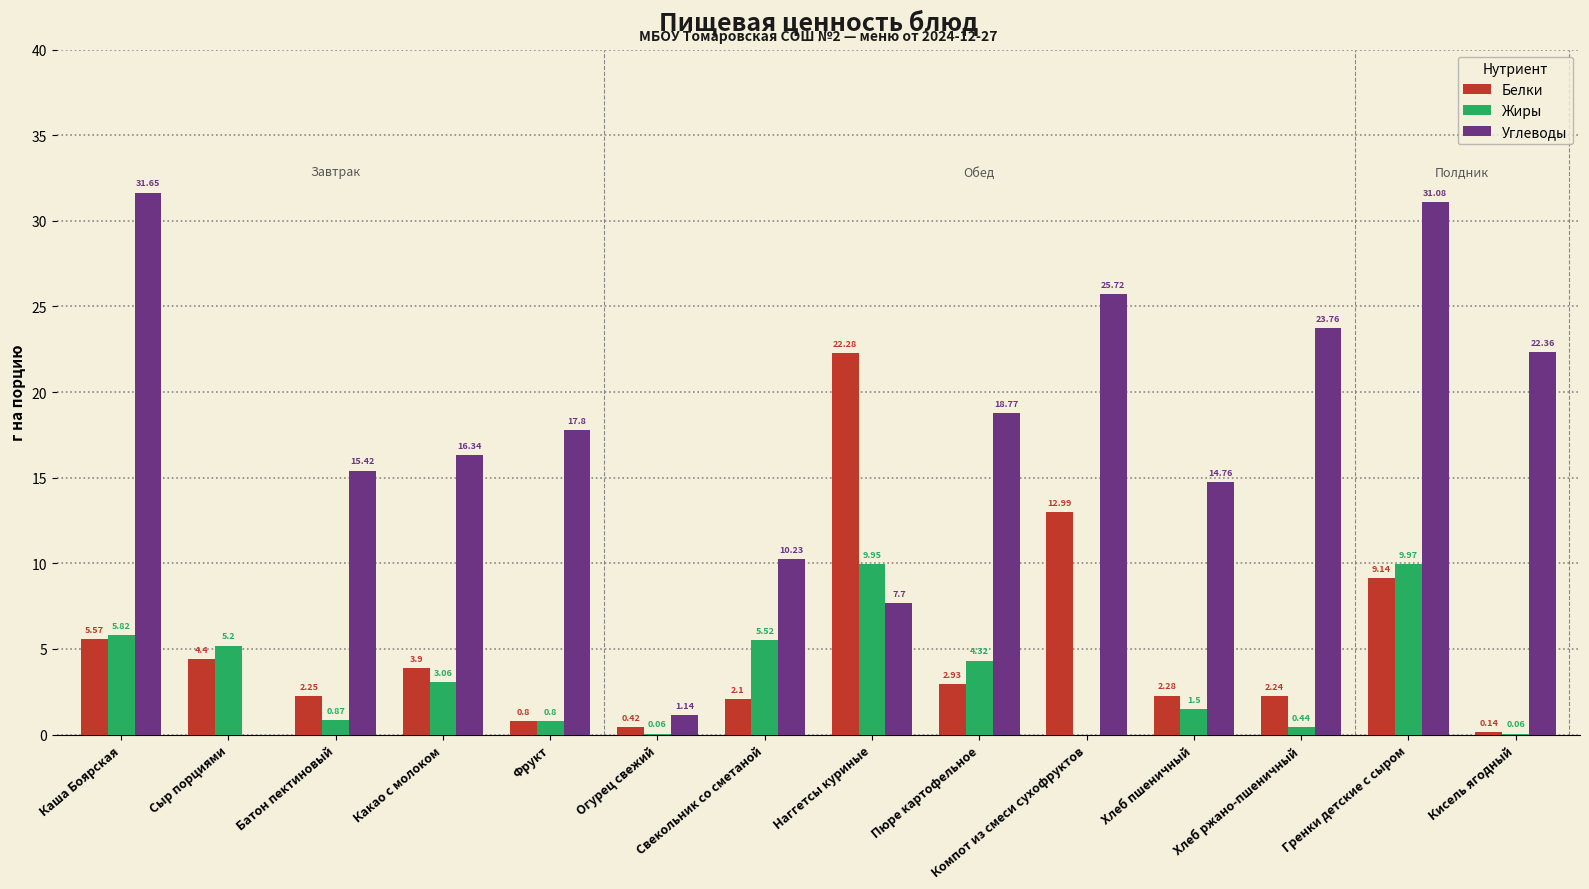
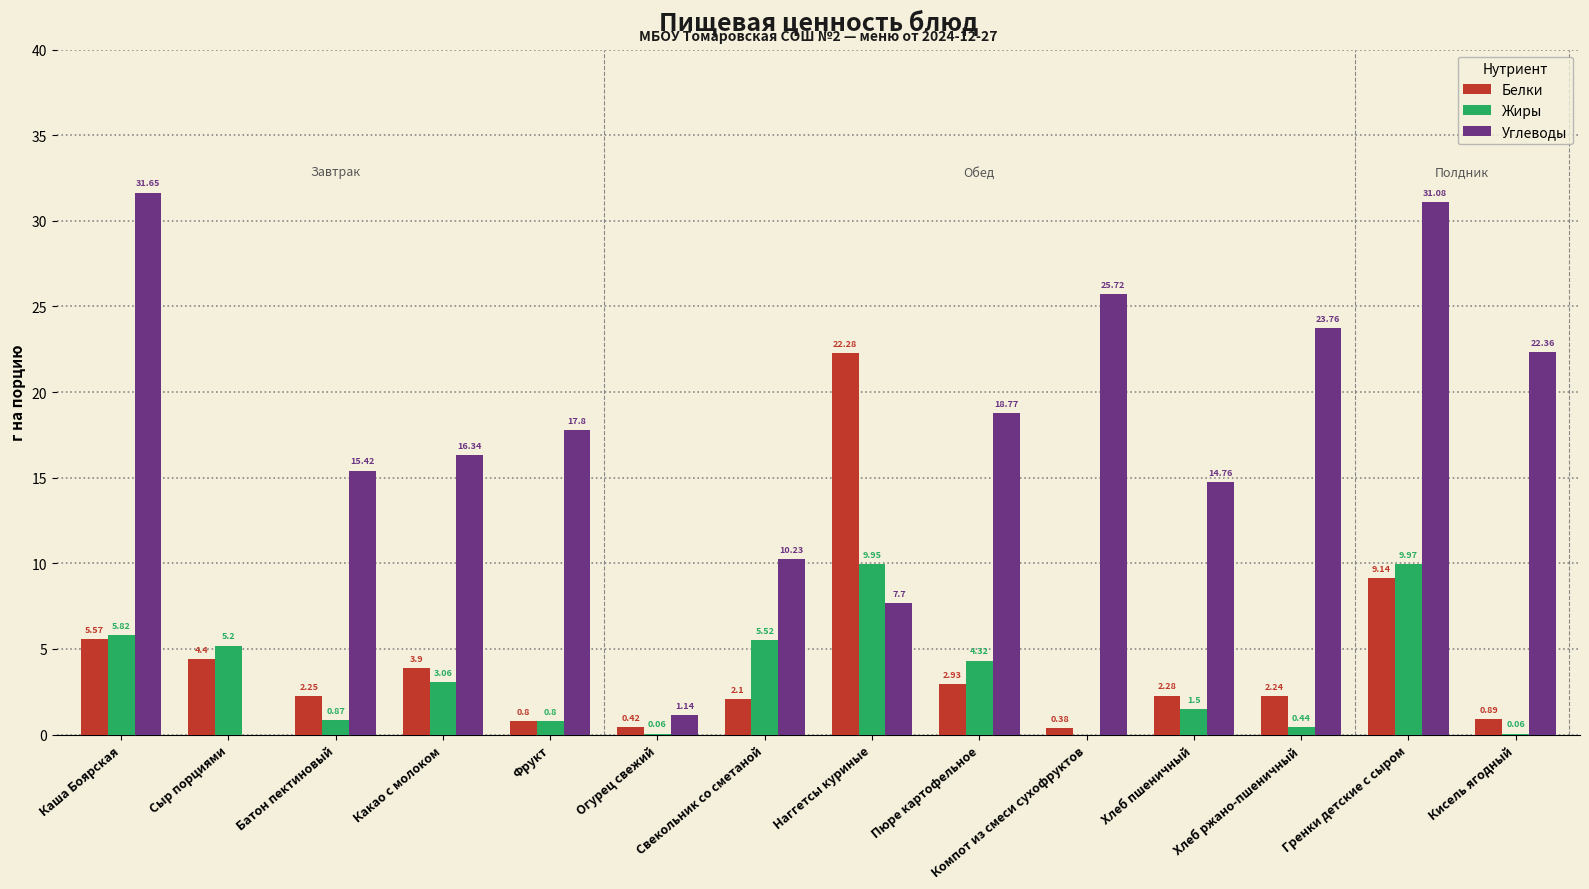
  {
    "Белки": {
      "Каша Боярская": 5.57,
      "Сыр порциями": 4.4,
      "Батон пектиновый": 2.25,
      "Какао с молоком": 3.9,
      "Фрукт": 0.8,
      "Огурец свежий": 0.42,
      "Свекольник со сметаной": 2.1,
      "Наггетсы куриные": 22.28,
      "Пюре картофельное": 2.93,
-     "Компот из смеси сухофруктов": 12.99,
+     "Компот из смеси сухофруктов": 0.38,
      "Хлеб пшеничный": 2.28,
      "Хлеб ржано-пшеничный": 2.24,
      "Гренки детские с сыром": 9.14,
-     "Кисель ягодный": 0.14
+     "Кисель ягодный": 0.89
    },
    "Жиры": {
      "Каша Боярская": 5.82,
      "Сыр порциями": 5.2,
      "Батон пектиновый": 0.87,
      "Какао с молоком": 3.06,
      "Фрукт": 0.8,
      "Огурец свежий": 0.06,
      "Свекольник со сметаной": 5.52,
      "Наггетсы куриные": 9.95,
      "Пюре картофельное": 4.32,
      "Хлеб пшеничный": 1.5,
      "Хлеб ржано-пшеничный": 0.44,
      "Гренки детские с сыром": 9.97,
      "Кисель ягодный": 0.06
    },
    "Углеводы": {
      "Каша Боярская": 31.65,
      "Батон пектиновый": 15.42,
      "Какао с молоком": 16.34,
      "Фрукт": 17.8,
      "Огурец свежий": 1.14,
      "Свекольник со сметаной": 10.23,
      "Наггетсы куриные": 7.7,
      "Пюре картофельное": 18.77,
      "Компот из смеси сухофруктов": 25.72,
      "Хлеб пшеничный": 14.76,
      "Хлеб ржано-пшеничный": 23.76,
      "Гренки детские с сыром": 31.08,
      "Кисель ягодный": 22.36
    }
  }
